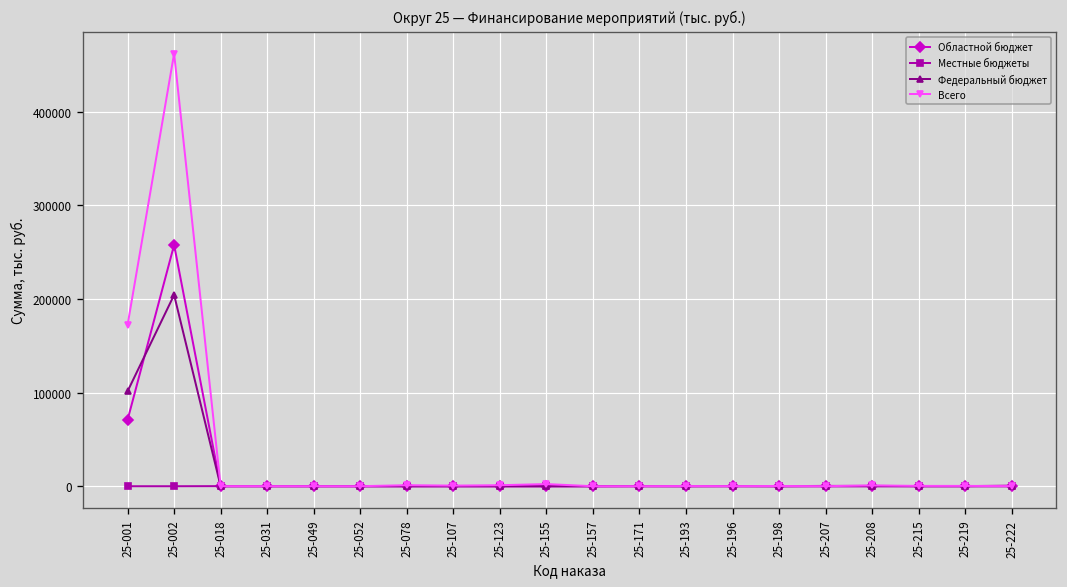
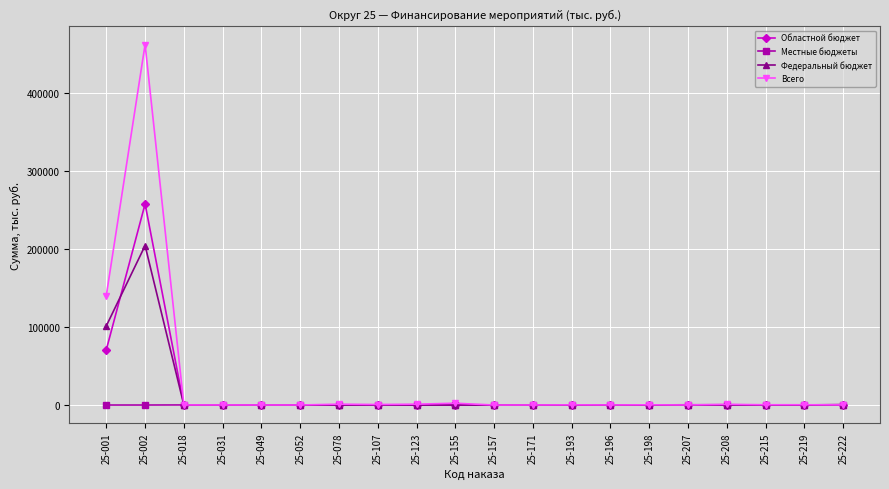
  {
    "Всего": {
-     "25-001": 170000,
+     "25-001": 140000,
      "25-002": 460000
    }
  }
